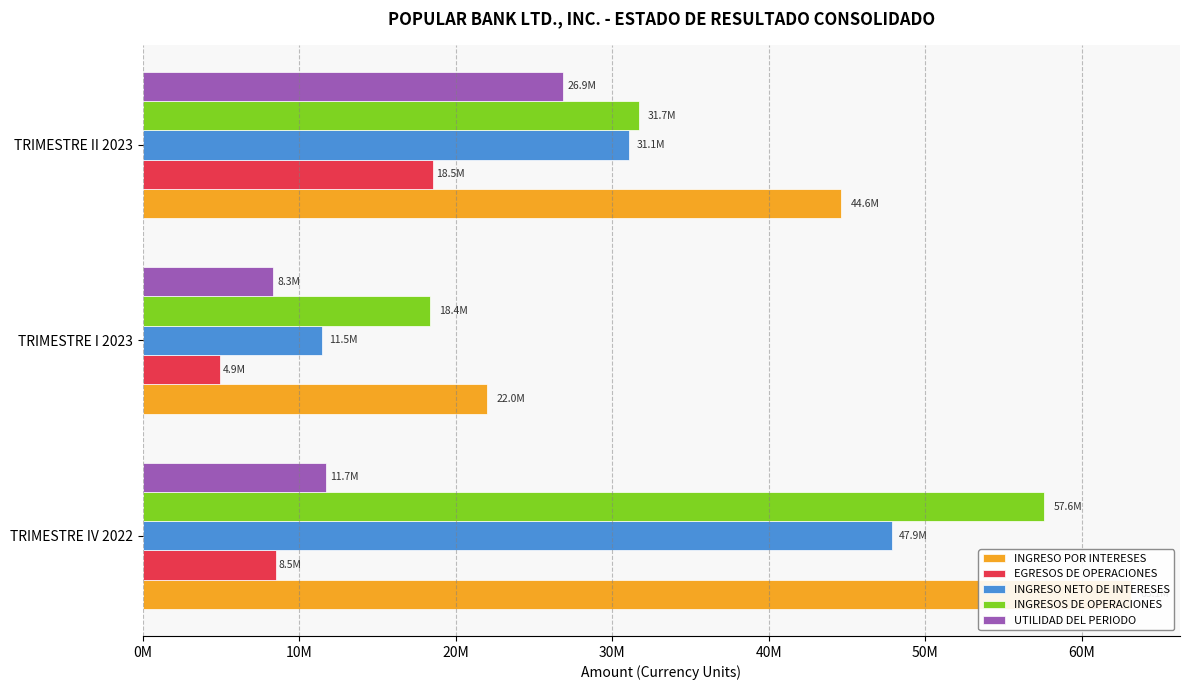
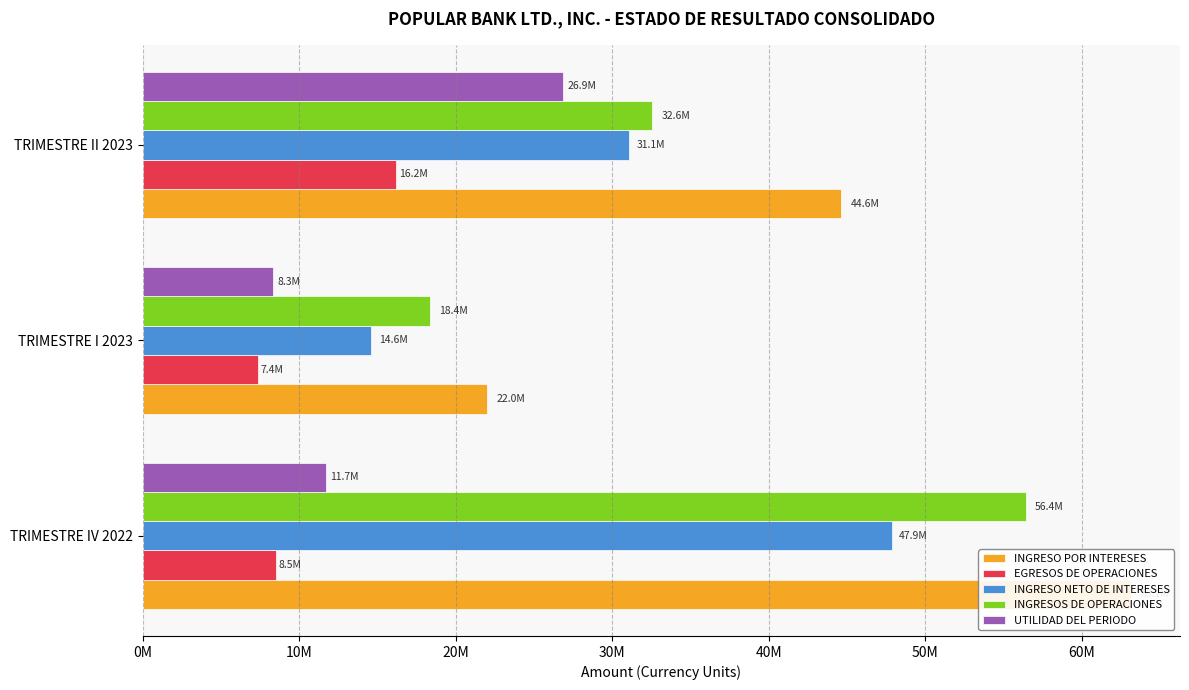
  {
    "INGRESO POR INTERESES": {
      "TRIMESTRE II 2023": "44.6M",
      "TRIMESTRE I 2023": "22.0M"
    },
    "EGRESOS DE OPERACIONES": {
-     "TRIMESTRE II 2023": "18.5M",
-     "TRIMESTRE I 2023": "4.9M",
+     "TRIMESTRE II 2023": "16.2M",
+     "TRIMESTRE I 2023": "7.4M",
      "TRIMESTRE IV 2022": "8.5M"
    },
    "INGRESO NETO DE INTERESES": {
      "TRIMESTRE II 2023": "31.1M",
-     "TRIMESTRE I 2023": "11.5M",
+     "TRIMESTRE I 2023": "14.6M",
      "TRIMESTRE IV 2022": "47.9M"
    },
    "INGRESOS DE OPERACIONES": {
-     "TRIMESTRE II 2023": "31.7M",
+     "TRIMESTRE II 2023": "32.6M",
      "TRIMESTRE I 2023": "18.4M",
-     "TRIMESTRE IV 2022": "57.6M"
+     "TRIMESTRE IV 2022": "56.4M"
    },
    "UTILIDAD DEL PERIODO": {
      "TRIMESTRE II 2023": "26.9M",
      "TRIMESTRE I 2023": "8.3M",
      "TRIMESTRE IV 2022": "11.7M"
    }
  }
